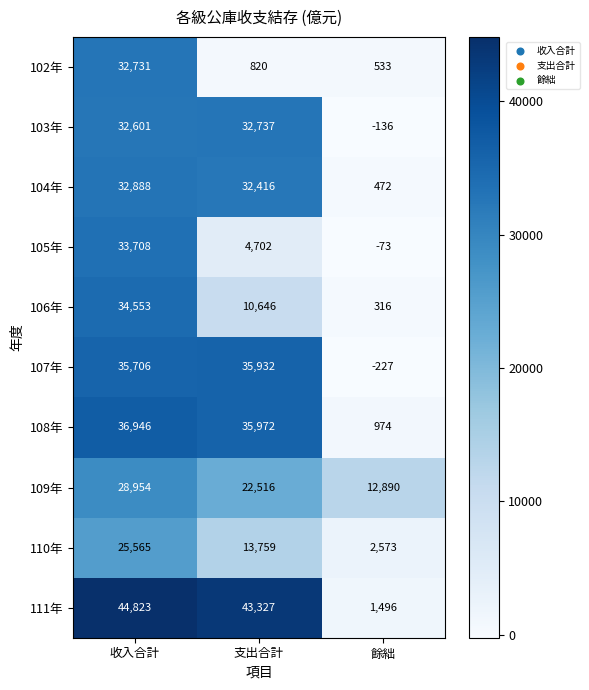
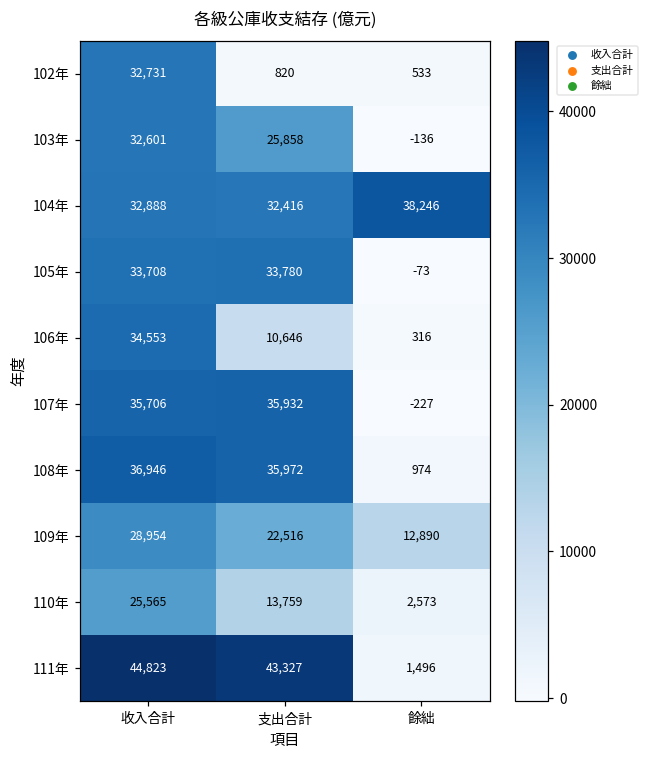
  {
    "102年": {
      "收入合計": "32,731",
      "支出合計": "820",
      "餘絀": "533"
    },
    "103年": {
      "收入合計": "32,601",
-     "支出合計": "32,737",
+     "支出合計": "25,858",
      "餘絀": "-136"
    },
    "104年": {
      "收入合計": "32,888",
      "支出合計": "32,416",
-     "餘絀": "472"
+     "餘絀": "38,246"
    },
    "105年": {
      "收入合計": "33,708",
-     "支出合計": "4,702",
+     "支出合計": "33,780",
      "餘絀": "-73"
    },
    "106年": {
      "收入合計": "34,553",
      "支出合計": "10,646",
      "餘絀": "316"
    },
    "107年": {
      "收入合計": "35,706",
      "支出合計": "35,932",
      "餘絀": "-227"
    },
    "108年": {
      "收入合計": "36,946",
      "支出合計": "35,972",
      "餘絀": "974"
    },
    "109年": {
      "收入合計": "28,954",
      "支出合計": "22,516",
      "餘絀": "12,890"
    },
    "110年": {
      "收入合計": "25,565",
      "支出合計": "13,759",
      "餘絀": "2,573"
    },
    "111年": {
      "收入合計": "44,823",
      "支出合計": "43,327",
      "餘絀": "1,496"
    }
  }
